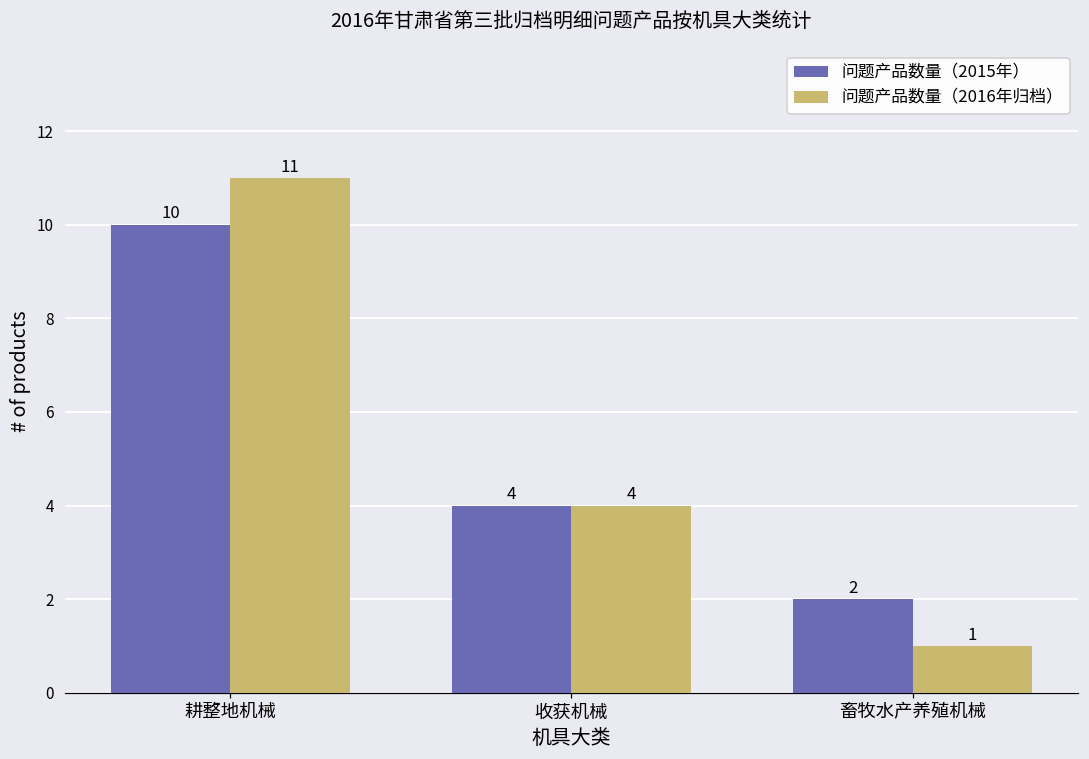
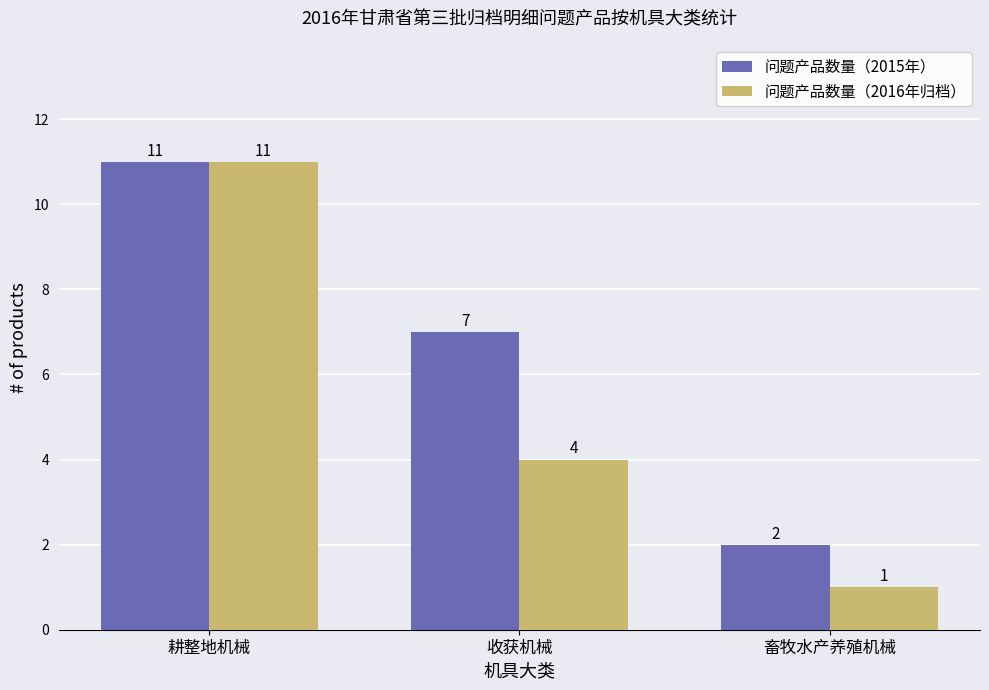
  {
    "问题产品数量（2015年）": {
-     "耕整地机械": 10,
-     "收获机械": 4,
+     "耕整地机械": 11,
+     "收获机械": 7,
      "畜牧水产养殖机械": 2
    },
    "问题产品数量（2016年归档）": {
      "耕整地机械": 11,
      "收获机械": 4,
      "畜牧水产养殖机械": 1
    }
  }
